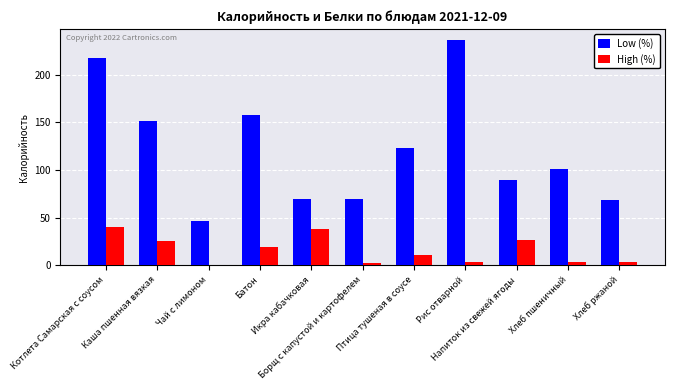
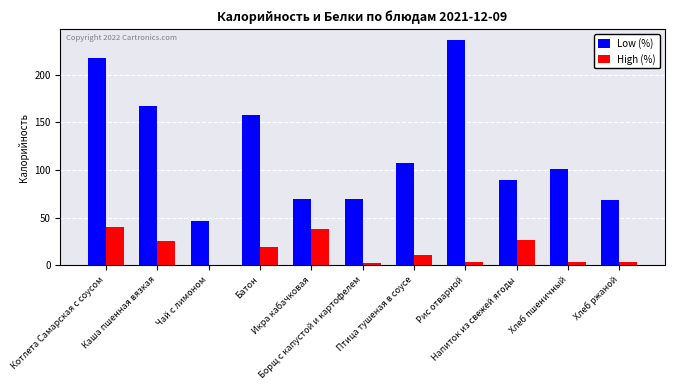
  {
    "Low (%)": {
-     "Каша пшенная вязкая": 150,
+     "Каша пшенная вязкая": 170,
      "Чай с лимоном": 50,
      "Батон": 160,
      "Икра кабачковая": 70,
      "Борщ с капустой и картофелем": 70,
-     "Птица тушеная в соусе": 120,
+     "Птица тушеная в соусе": 110,
      "Рис отварной": 240,
      "Напиток из свежей ягоды": 90,
      "Хлеб пшеничный": 100,
      "Хлеб ржаной": 70
    },
    "High (%)": {
      "Котлета Самарская с соусом": 40,
      "Каша пшенная вязкая": 30,
      "Батон": 20,
      "Икра кабачковая": 40,
      "Птица тушеная в соусе": 10,
      "Рис отварной": 0,
      "Напиток из свежей ягоды": 30,
      "Хлеб пшеничный": 0,
      "Хлеб ржаной": 0
    }
  }
